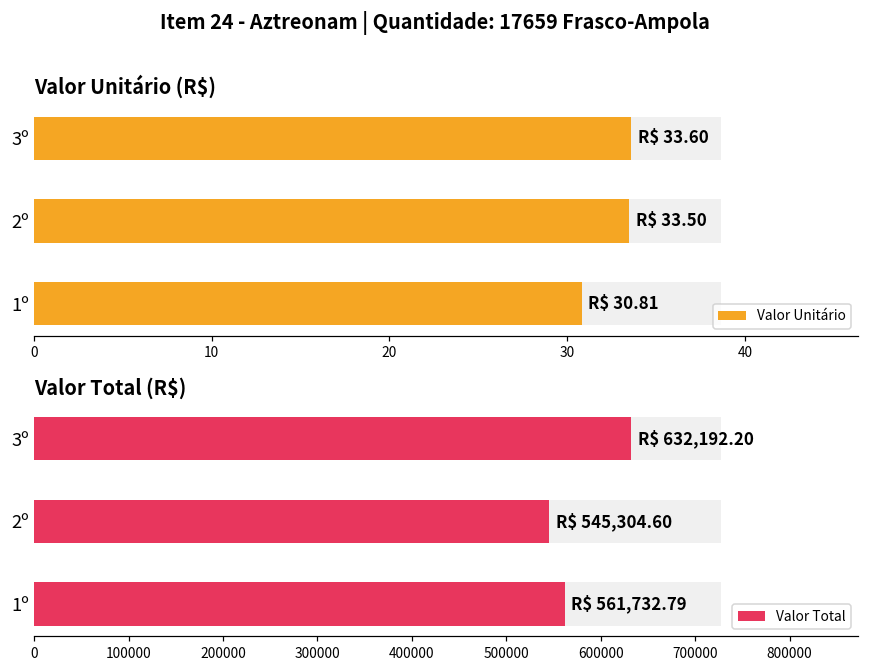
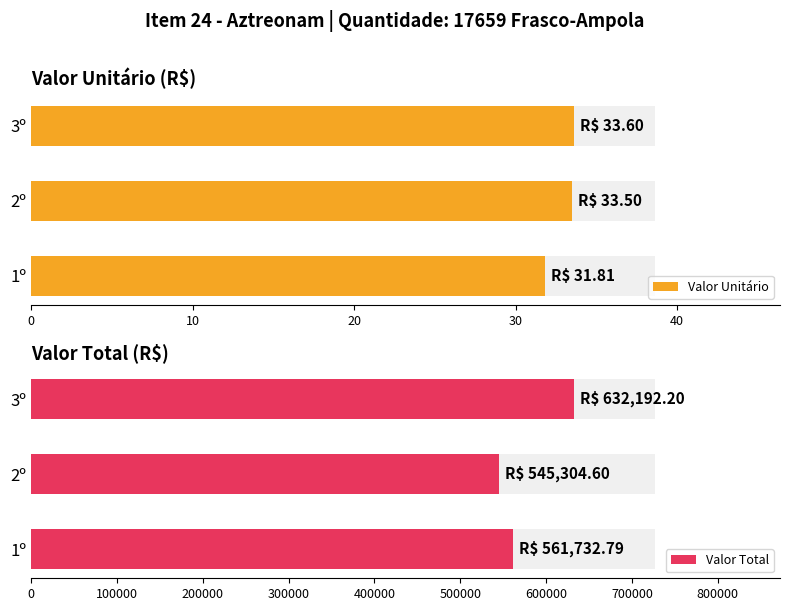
  {
    "Valor Unitário (R$)": {
      "Valor Unitário": {
-       "1º": 30.81
+       "1º": 31.81
      }
    }
  }
